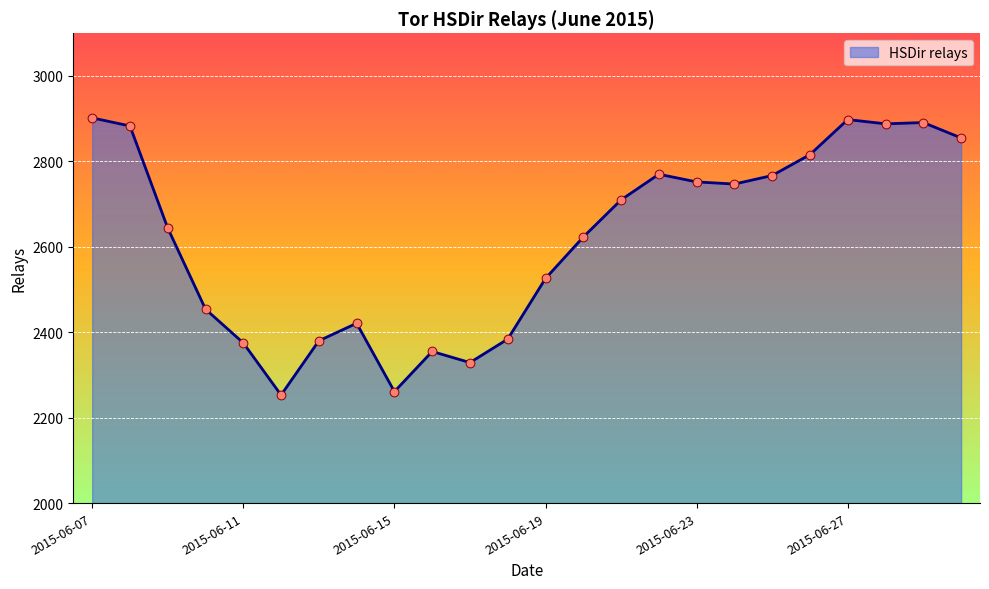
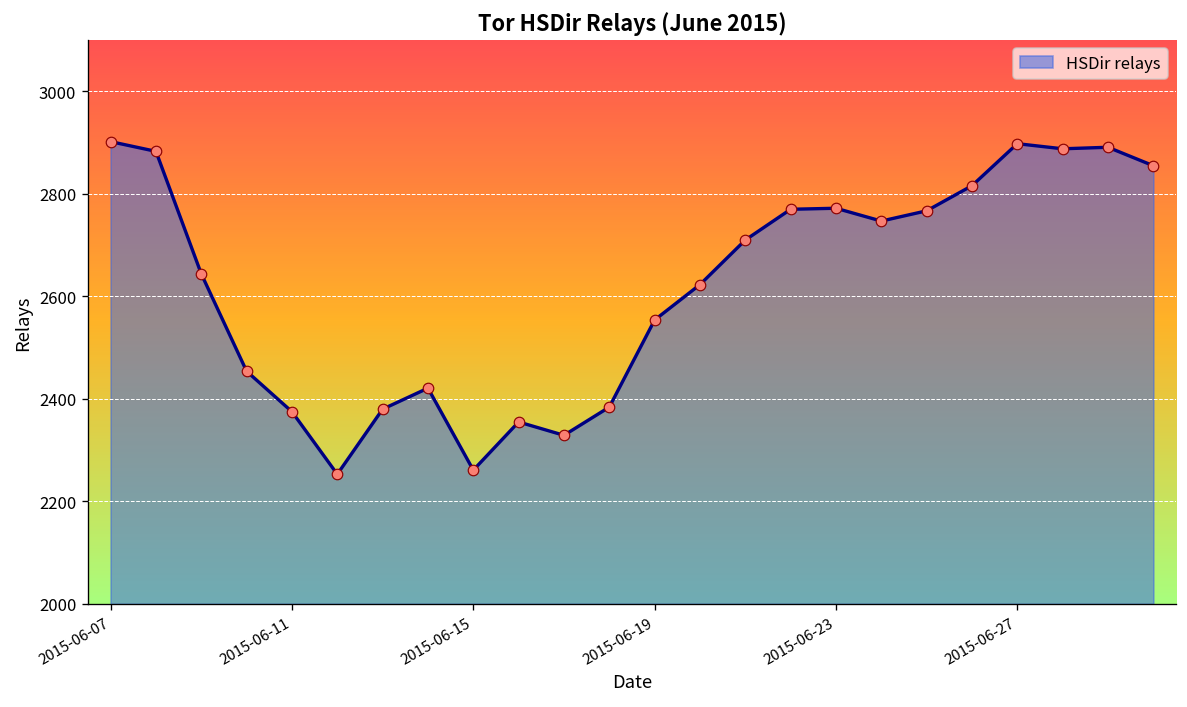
  {
    "2015-06-07": 2900,
    "2015-06-11": 2380,
    "2015-06-15": 2260,
-   "2015-06-19": 2530,
-   "2015-06-23": 2750,
+   "2015-06-19": 2550,
+   "2015-06-23": 2770,
    "2015-06-27": 2900
  }
